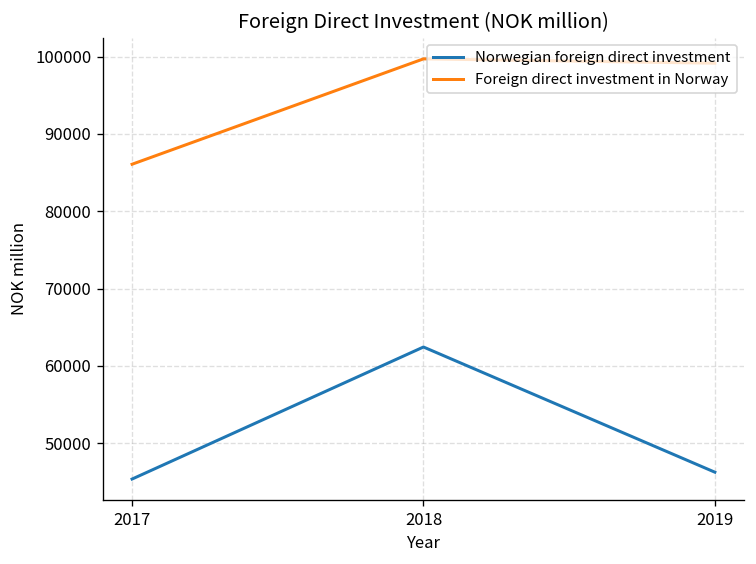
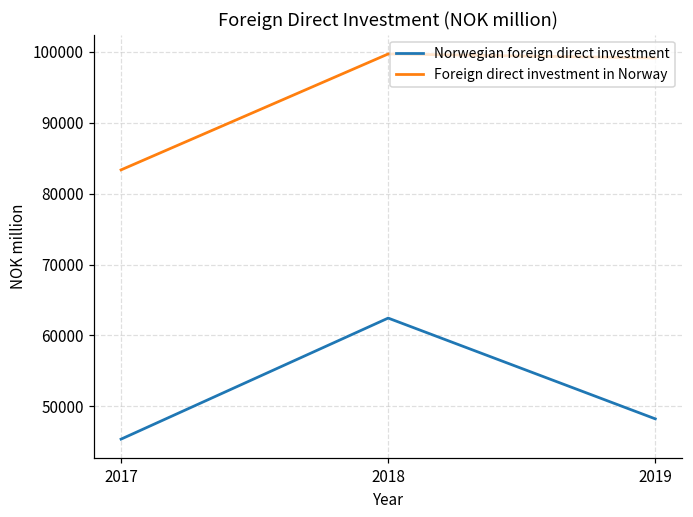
  {
    "Norwegian foreign direct investment": {
      "2017": 45000,
      "2018": 62000,
-     "2019": 46000
+     "2019": 48000
    },
    "Foreign direct investment in Norway": {
-     "2017": 86000,
+     "2017": 83000,
      "2018": 100000
    }
  }
